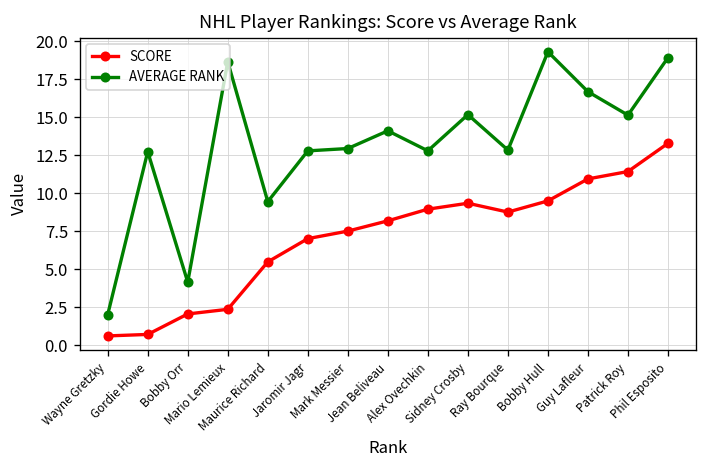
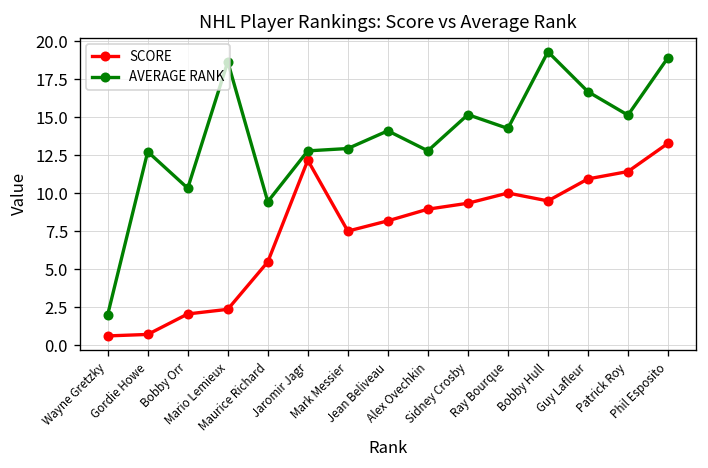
  {
    "SCORE": {
      "Wayne Gretzky": 0.6,
      "Gordie Howe": 0.7,
      "Bobby Orr": 2.0,
      "Mario Lemieux": 2.4,
      "Maurice Richard": 5.5,
-     "Jaromir Jagr": 7.0,
+     "Jaromir Jagr": 12.2,
      "Mark Messier": 7.5,
      "Jean Beliveau": 8.2,
      "Alex Ovechkin": 8.9,
      "Sidney Crosby": 9.3,
-     "Ray Bourque": 8.8,
+     "Ray Bourque": 10.0,
      "Bobby Hull": 9.5,
      "Guy Lafleur": 10.9,
      "Patrick Roy": 11.4,
      "Phil Esposito": 13.3
    },
    "AVERAGE RANK": {
      "Wayne Gretzky": 2.0,
      "Gordie Howe": 12.7,
-     "Bobby Orr": 4.1,
+     "Bobby Orr": 10.3,
      "Maurice Richard": 9.4,
      "Jaromir Jagr": 12.8,
      "Mark Messier": 12.9,
      "Jean Beliveau": 14.1,
      "Alex Ovechkin": 12.8,
      "Sidney Crosby": 15.2,
-     "Ray Bourque": 12.8,
+     "Ray Bourque": 14.3,
      "Bobby Hull": 19.3,
      "Guy Lafleur": 16.7,
      "Patrick Roy": 15.1,
      "Phil Esposito": 18.9
    }
  }
